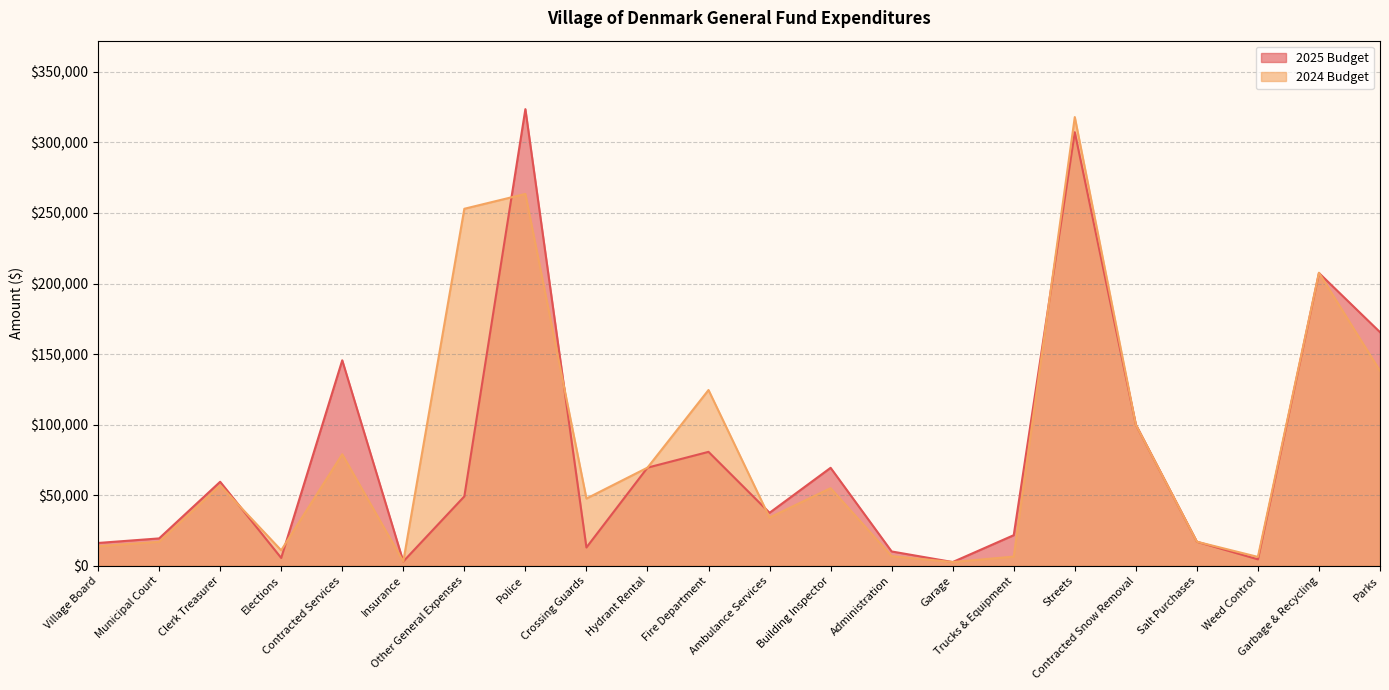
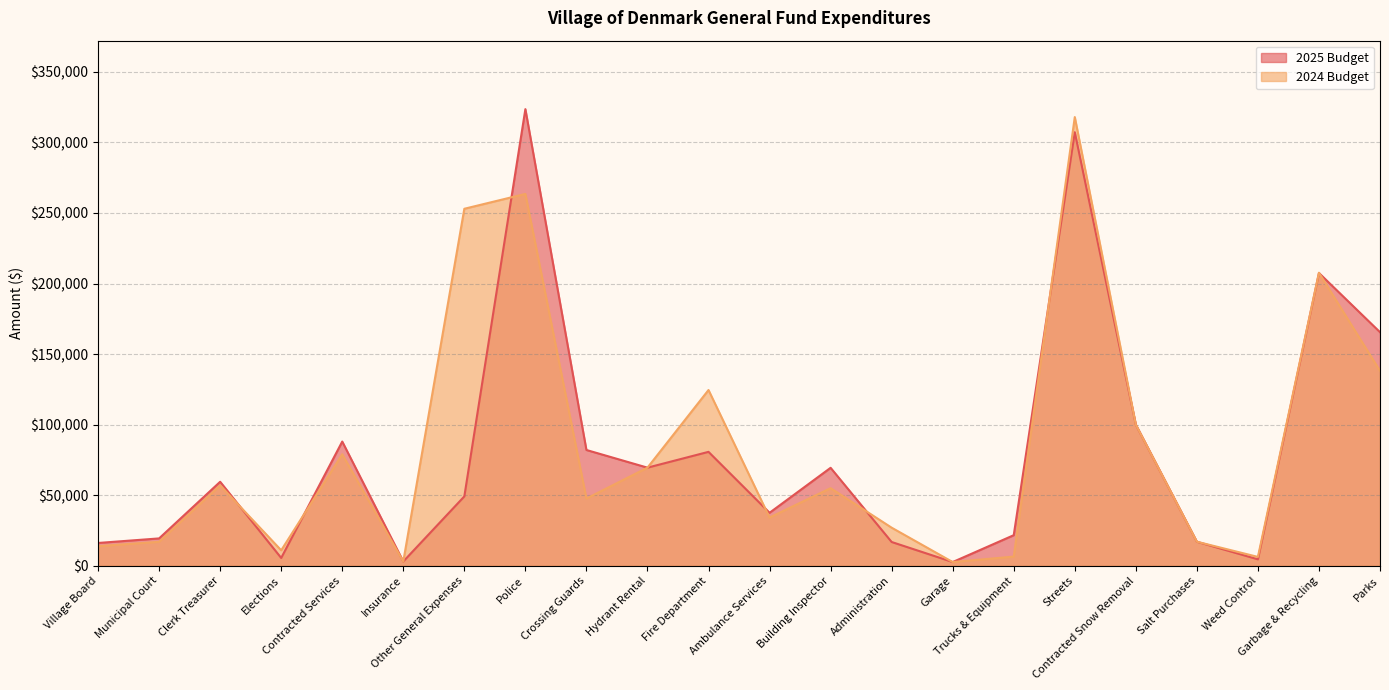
  {
    "2025 Budget": {
      "Village Board": "$16,000",
      "Municipal Court": "$19,000",
      "Clerk Treasurer": "$59,000",
      "Elections": "$6,000",
-     "Contracted Services": "$146,000",
+     "Contracted Services": "$88,000",
      "Other General Expenses": "$49,000",
      "Police": "$324,000",
-     "Crossing Guards": "$13,000",
+     "Crossing Guards": "$82,000",
      "Fire Department": "$81,000",
      "Ambulance Services": "$38,000",
      "Building Inspector": "$69,000",
-     "Administration": "$10,000",
+     "Administration": "$17,000",
      "Trucks & Equipment": "$22,000",
      "Streets": "$307,000",
      "Parks": "$166,000"
    },
    "2024 Budget": {
      "Village Board": "$14,000",
      "Municipal Court": "$17,000",
      "Clerk Treasurer": "$57,000",
      "Elections": "$11,000",
      "Contracted Services": "$79,000",
      "Other General Expenses": "$253,000",
      "Police": "$264,000",
      "Crossing Guards": "$48,000",
      "Fire Department": "$125,000",
      "Ambulance Services": "$34,000",
      "Building Inspector": "$55,000",
-     "Administration": "$7,000",
+     "Administration": "$27,000",
      "Trucks & Equipment": "$6,000",
      "Streets": "$318,000",
      "Parks": "$138,000"
    }
  }
